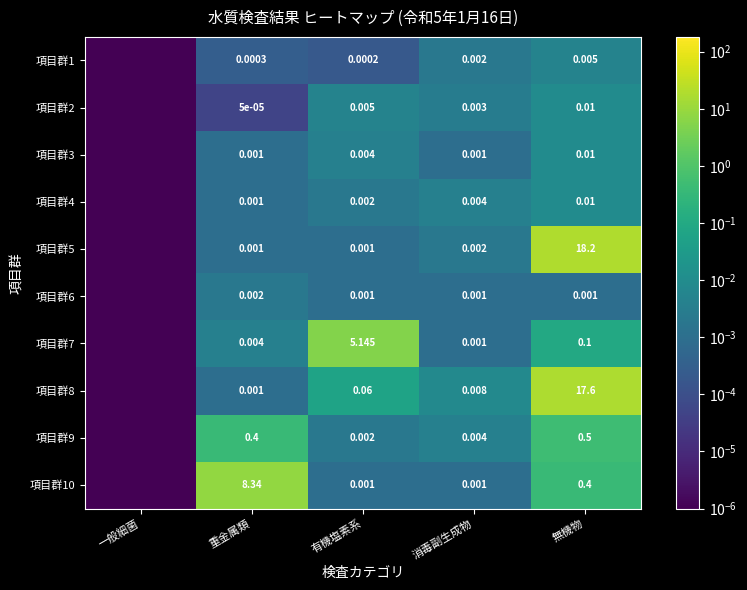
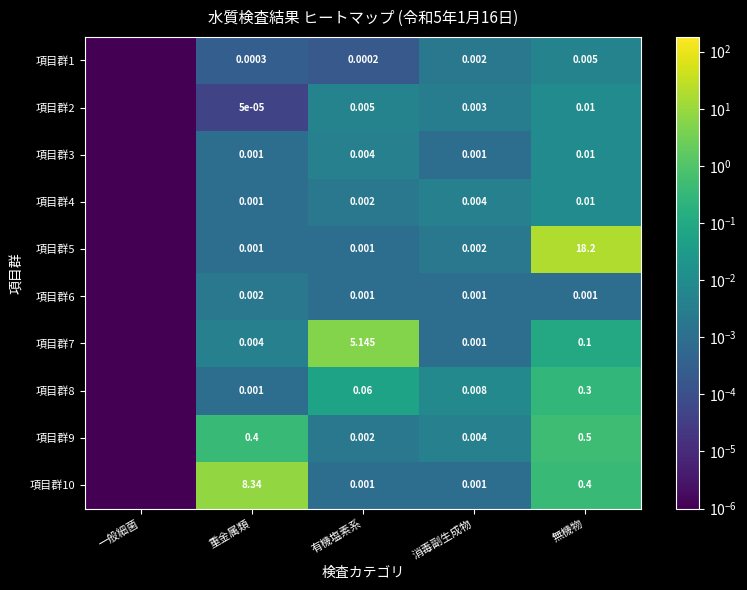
  {
    "項目群1": {
      "重金属類": "0.0003",
      "有機塩素系": "0.0002",
      "消毒副生成物": "0.002",
      "無機物": "0.005"
    },
    "項目群2": {
      "重金属類": "5e-05",
      "有機塩素系": "0.005",
      "消毒副生成物": "0.003",
      "無機物": "0.01"
    },
    "項目群3": {
      "重金属類": "0.001",
      "有機塩素系": "0.004",
      "消毒副生成物": "0.001",
      "無機物": "0.01"
    },
    "項目群4": {
      "重金属類": "0.001",
      "有機塩素系": "0.002",
      "消毒副生成物": "0.004",
      "無機物": "0.01"
    },
    "項目群5": {
      "重金属類": "0.001",
      "有機塩素系": "0.001",
      "消毒副生成物": "0.002",
      "無機物": "18.2"
    },
    "項目群6": {
      "重金属類": "0.002",
      "有機塩素系": "0.001",
      "消毒副生成物": "0.001",
      "無機物": "0.001"
    },
    "項目群7": {
      "重金属類": "0.004",
      "有機塩素系": "5.145",
      "消毒副生成物": "0.001",
      "無機物": "0.1"
    },
    "項目群8": {
      "重金属類": "0.001",
      "有機塩素系": "0.06",
      "消毒副生成物": "0.008",
-     "無機物": "17.6"
+     "無機物": "0.3"
    },
    "項目群9": {
      "重金属類": "0.4",
      "有機塩素系": "0.002",
      "消毒副生成物": "0.004",
      "無機物": "0.5"
    },
    "項目群10": {
      "重金属類": "8.34",
      "有機塩素系": "0.001",
      "消毒副生成物": "0.001",
      "無機物": "0.4"
    }
  }
